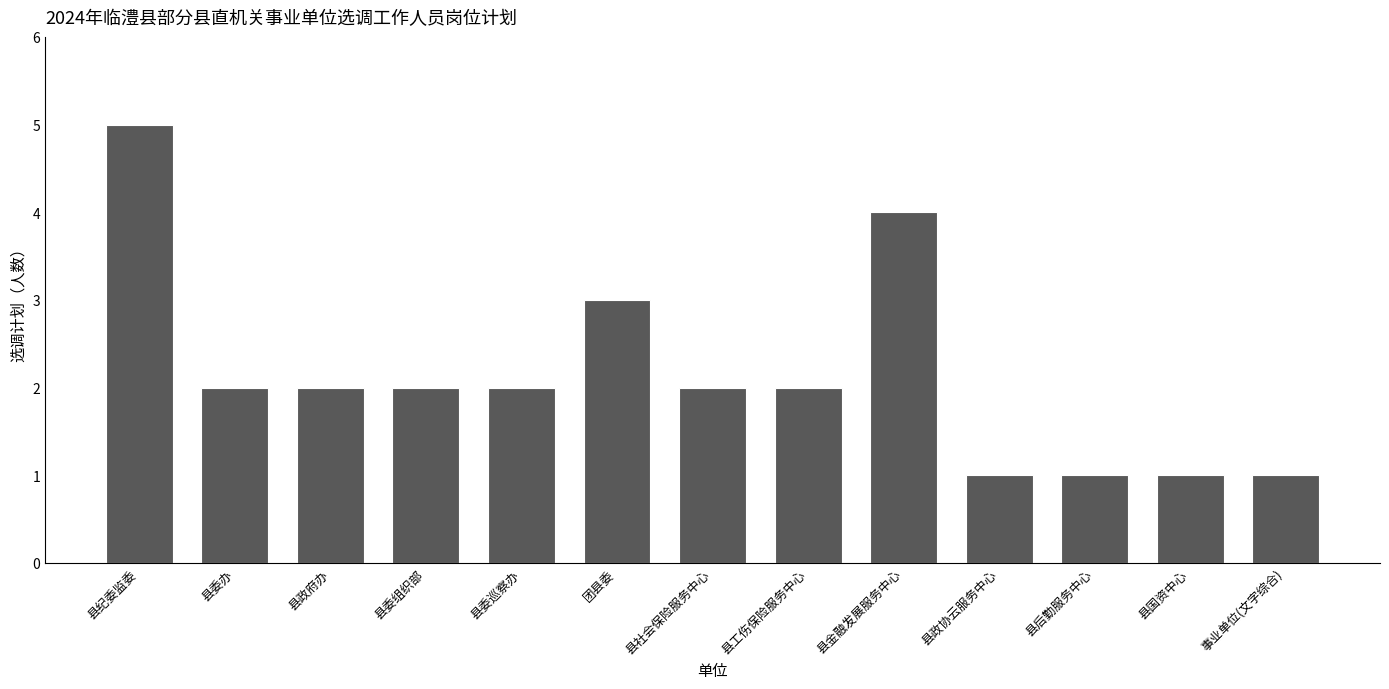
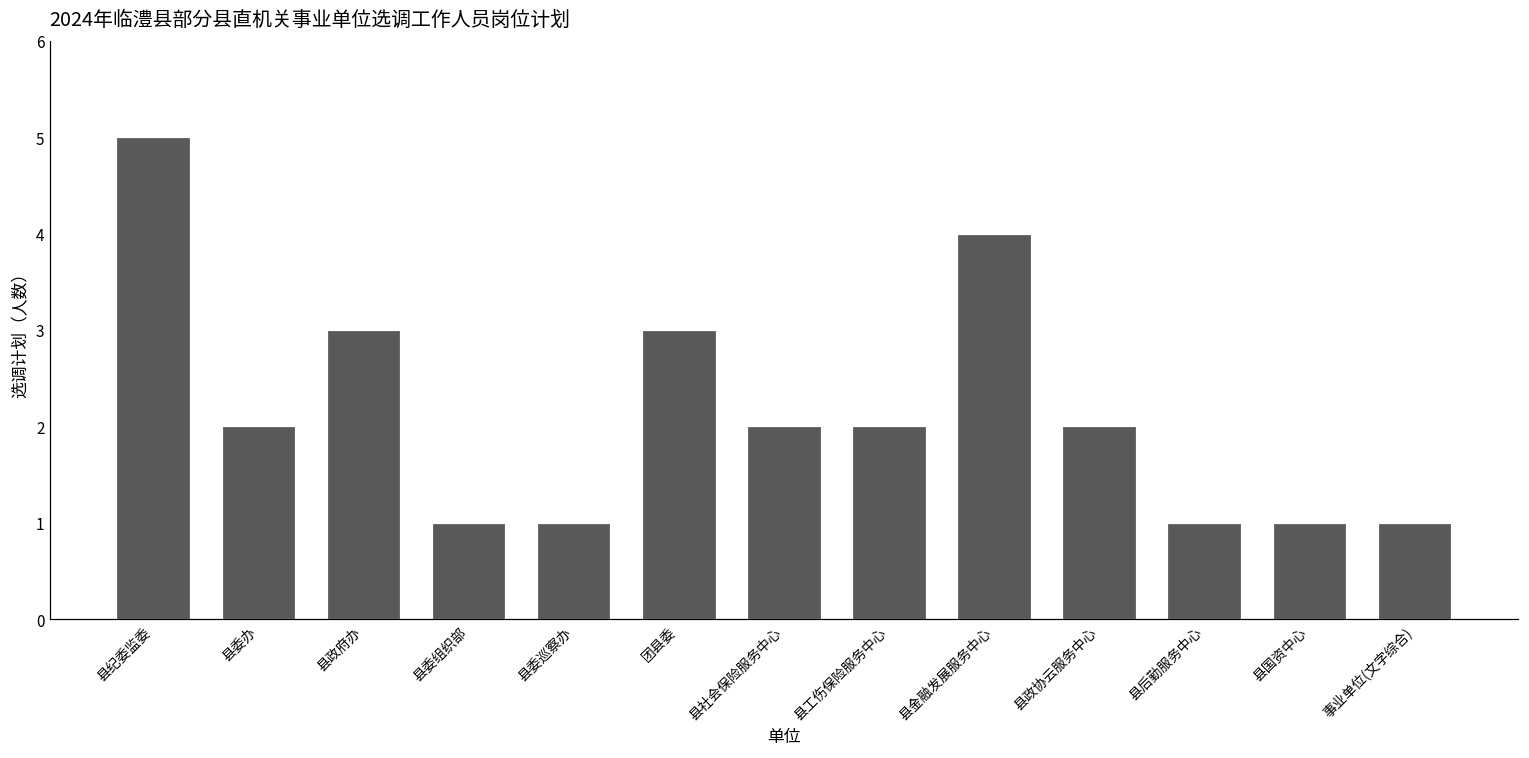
  {
    "县纪委监委": 5,
    "县委办": 2,
-   "县政府办": 2,
-   "县委组织部": 2,
-   "县委巡察办": 2,
+   "县政府办": 3,
+   "县委组织部": 1,
+   "县委巡察办": 1,
    "团县委": 3,
    "县社会保险服务中心": 2,
    "县工伤保险服务中心": 2,
    "县金融发展服务中心": 4,
-   "县政协云服务中心": 1,
+   "县政协云服务中心": 2,
    "县后勤服务中心": 1,
    "县国资中心": 1,
    "事业单位(文字综合)": 1
  }
